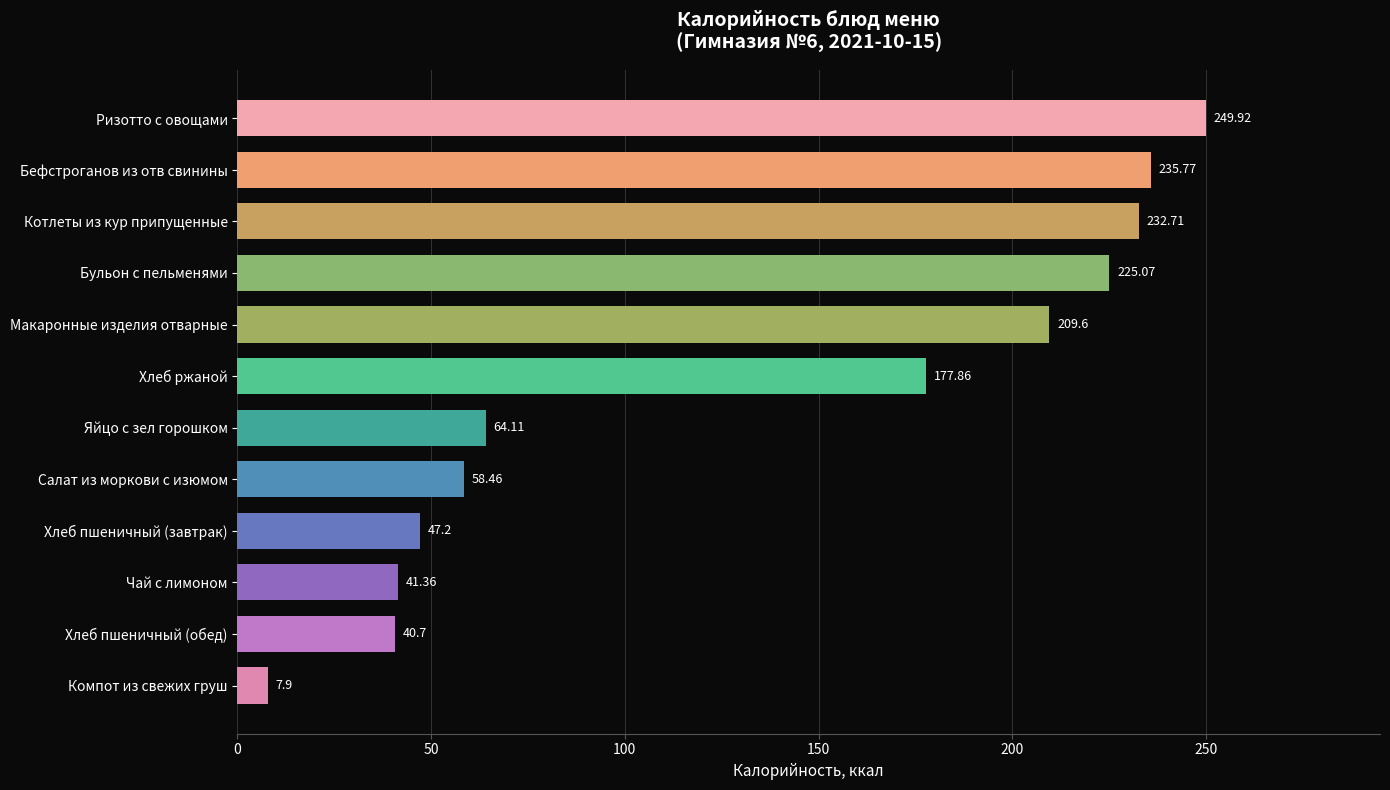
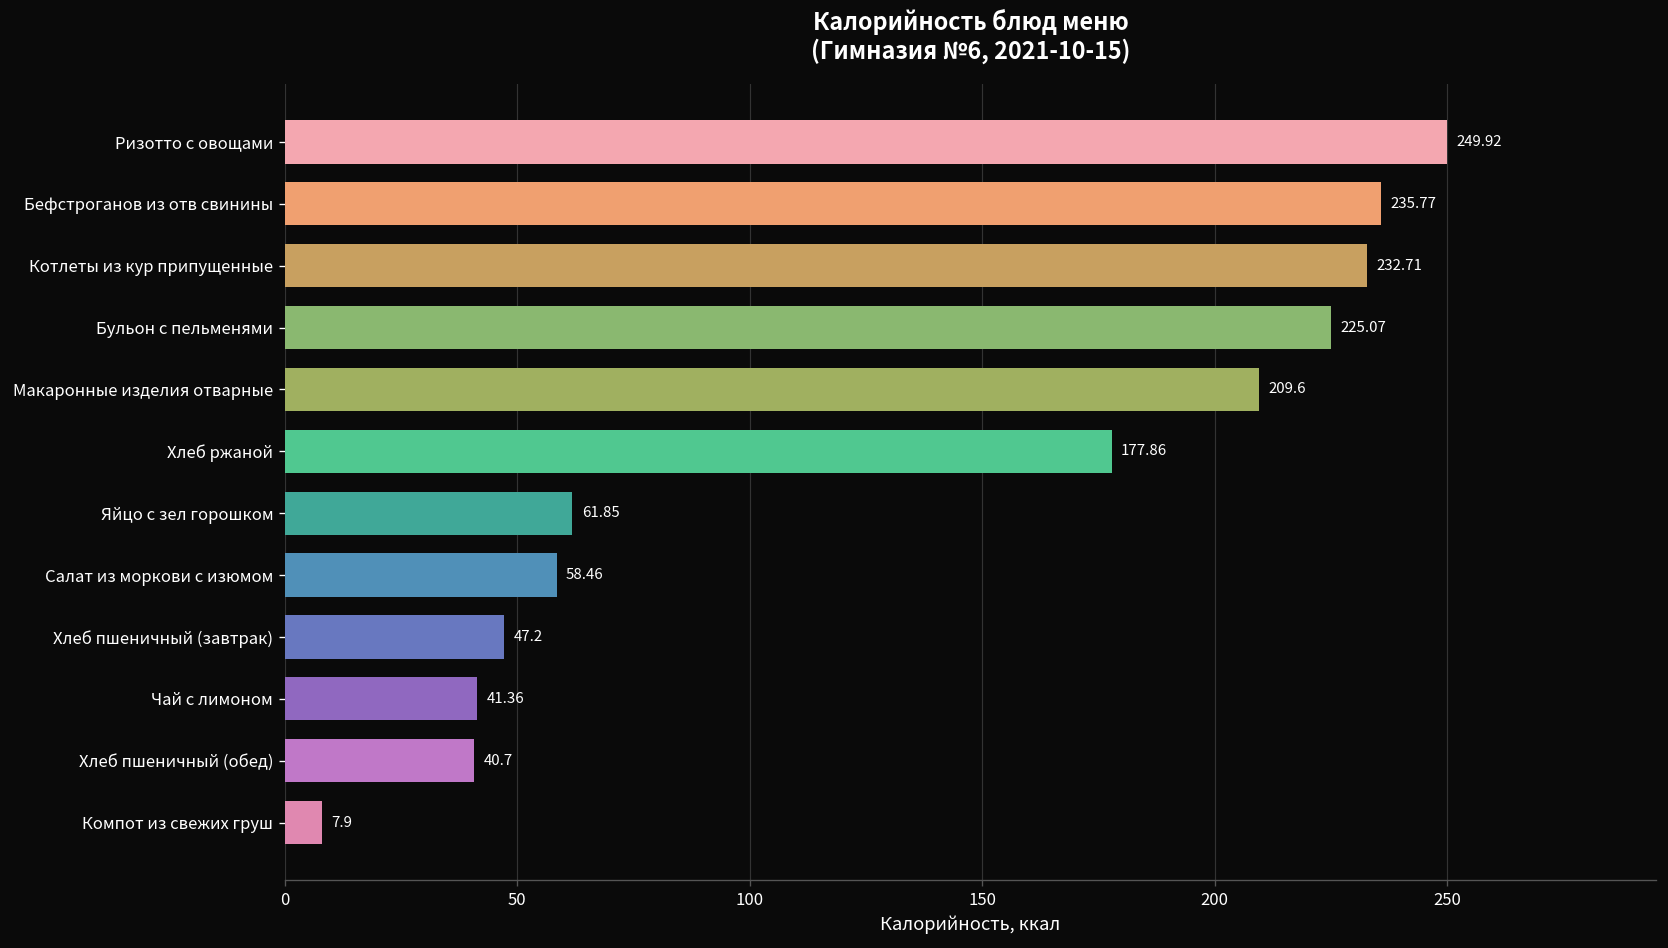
  {
    "Ризотто с овощами": 249.92,
    "Бефстроганов из отв свинины": 235.77,
    "Котлеты из кур припущенные": 232.71,
    "Бульон с пельменями": 225.07,
    "Макаронные изделия отварные": 209.6,
    "Хлеб ржаной": 177.86,
-   "Яйцо с зел горошком": 64.11,
+   "Яйцо с зел горошком": 61.85,
    "Салат из моркови с изюмом": 58.46,
    "Хлеб пшеничный (завтрак)": 47.2,
    "Чай с лимоном": 41.36,
    "Хлеб пшеничный (обед)": 40.7,
    "Компот из свежих груш": 7.9
  }
